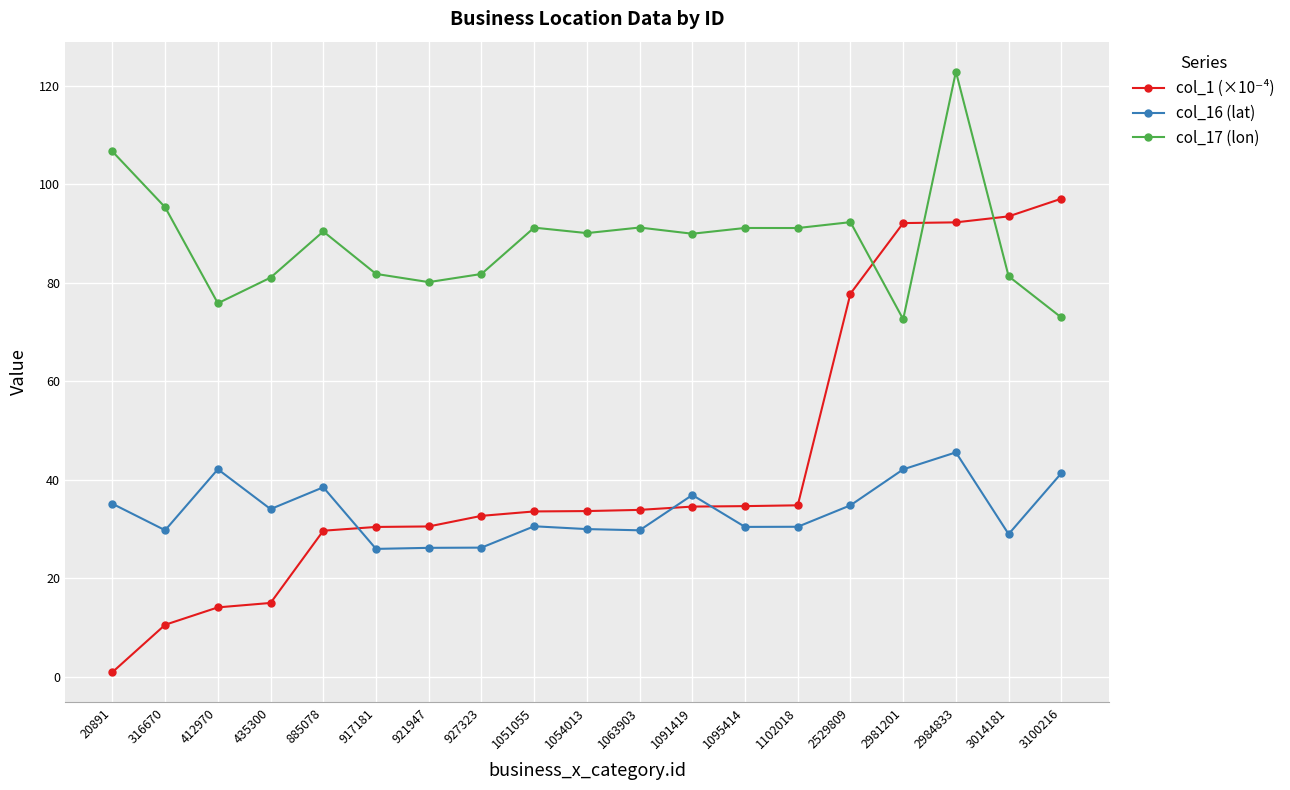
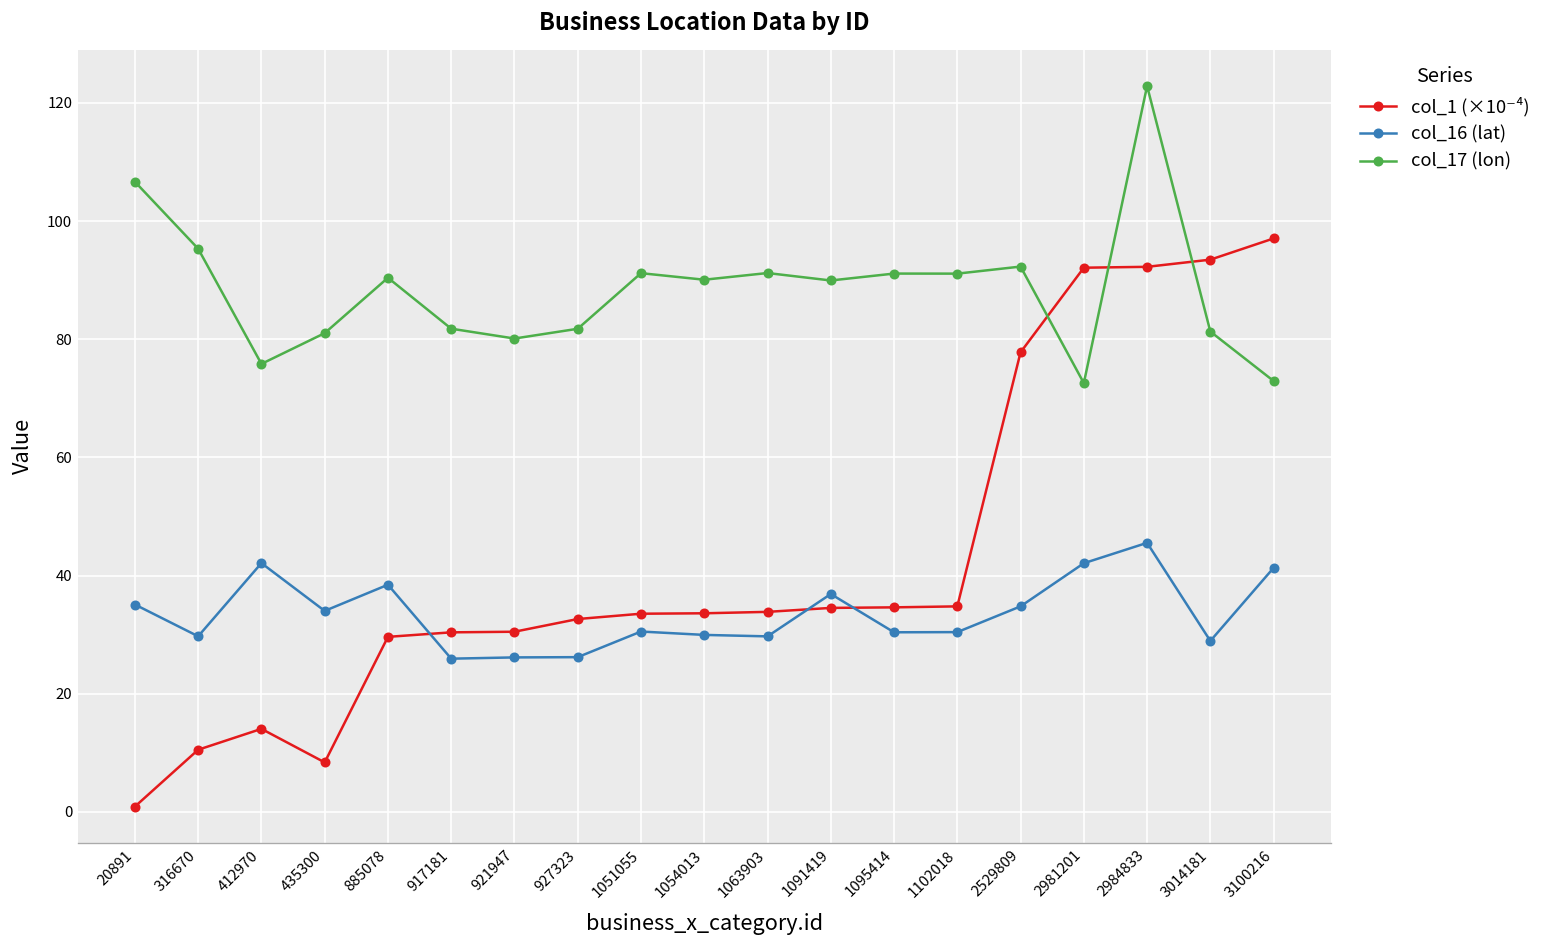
  {
    "col_1 (×10⁻⁴)": {
      "20891": 1,
      "316670": 11,
      "412970": 14,
-     "435300": 15,
+     "435300": 8,
      "885078": 30,
      "917181": 30,
      "921947": 30,
      "927323": 33,
      "1051055": 34,
      "1054013": 34,
      "1063903": 34,
      "1091419": 35,
      "1095414": 35,
      "1102018": 35,
      "2529809": 78,
      "2981201": 92,
      "2984833": 92,
      "3014181": 93,
      "3100216": 97
    },
    "col_16 (lat)": {
      "20891": 35,
      "316670": 30,
      "412970": 42,
      "435300": 34,
      "885078": 38,
      "917181": 26,
      "921947": 26,
      "927323": 26,
      "1051055": 31,
      "1054013": 30,
      "1063903": 30,
      "1091419": 37,
      "1095414": 30,
      "1102018": 30,
      "2529809": 35,
      "2981201": 42,
      "2984833": 46,
      "3014181": 29,
      "3100216": 41
    },
    "col_17 (lon)": {
      "20891": 107,
      "316670": 95,
      "412970": 76,
      "435300": 81,
      "885078": 90,
      "917181": 82,
      "921947": 80,
      "927323": 82,
      "1051055": 91,
      "1054013": 90,
      "1063903": 91,
      "1091419": 90,
      "1095414": 91,
      "1102018": 91,
      "2529809": 92,
      "2981201": 73,
      "2984833": 123,
      "3014181": 81,
      "3100216": 73
    }
  }
